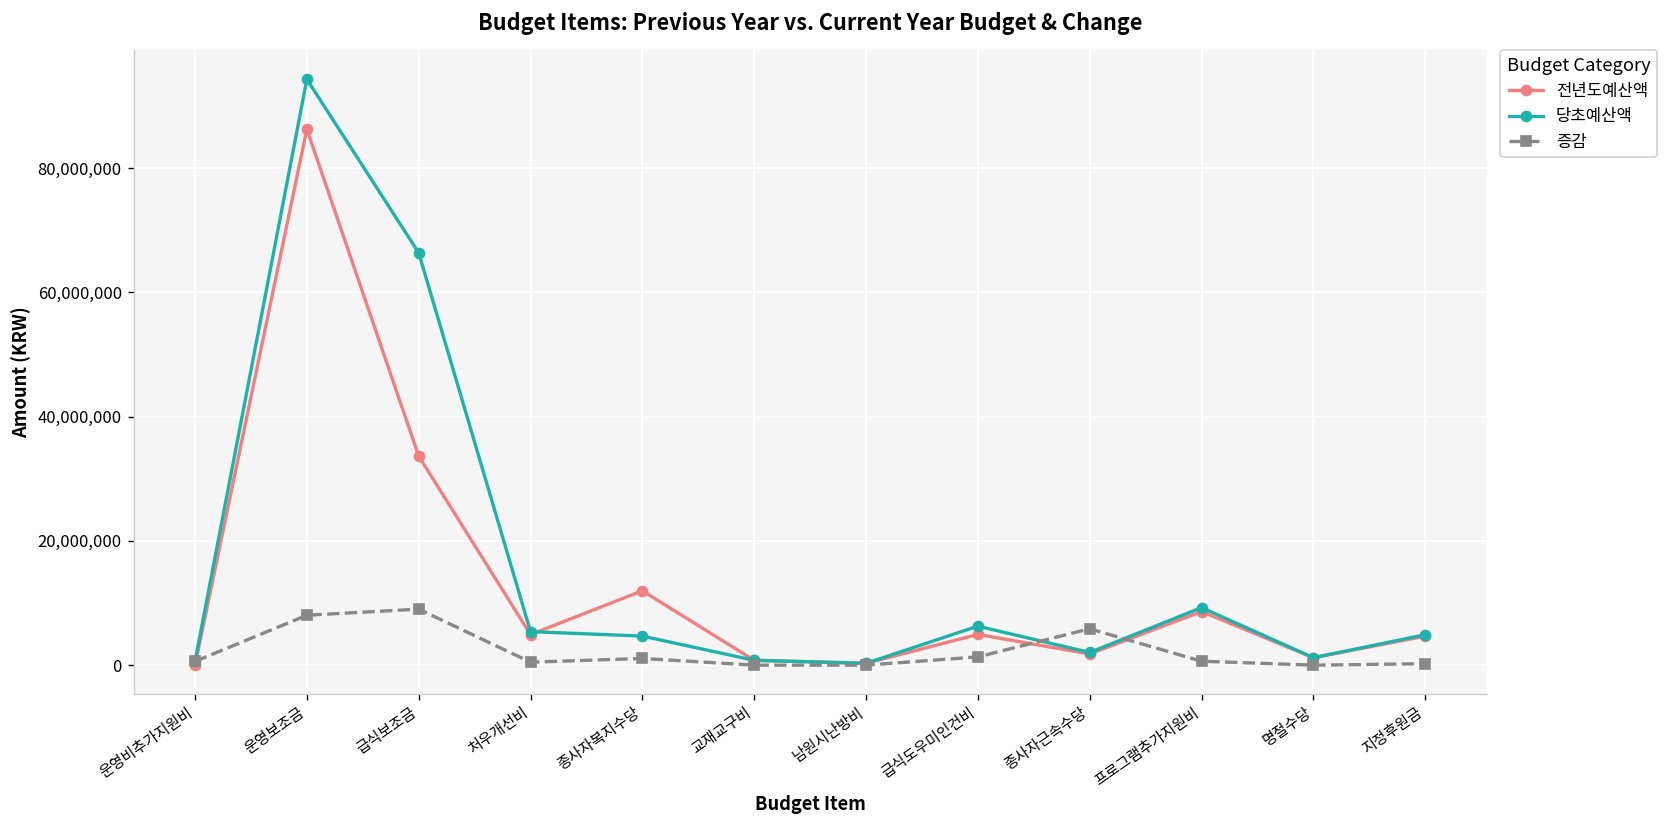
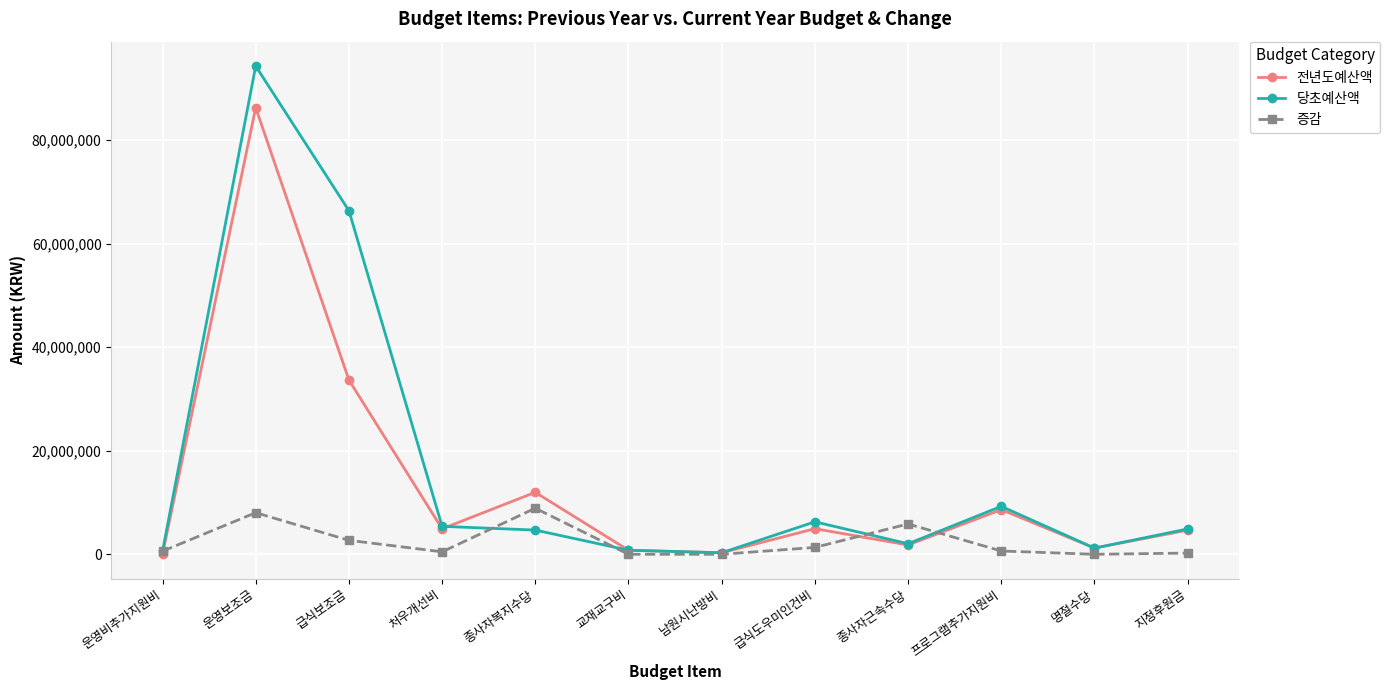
  {
    "전년도예산액": {
      "운영비추가지원비": "0",
      "운영보조금": "86,000,000",
      "급식보조금": "34,000,000",
      "종사자복지수당": "12,000,000",
      "급식도우미인건비": "5,000,000",
      "프로그램추가지원비": "9,000,000"
    },
    "당초예산액": {
      "운영보조금": "94,000,000",
      "급식보조금": "66,000,000",
      "종사자복지수당": "5,000,000",
      "급식도우미인건비": "6,000,000",
      "프로그램추가지원비": "9,000,000"
    },
    "증감": {
      "운영보조금": "8,000,000",
-     "급식보조금": "9,000,000",
+     "급식보조금": "3,000,000",
      "처우개선비": "0",
-     "종사자복지수당": "1,000,000",
+     "종사자복지수당": "9,000,000",
      "교재교구비": "0",
      "급식도우미인건비": "1,000,000",
      "종사자근속수당": "6,000,000",
      "프로그램추가지원비": "1,000,000",
      "명절수당": "0",
      "지정후원금": "0"
    }
  }
